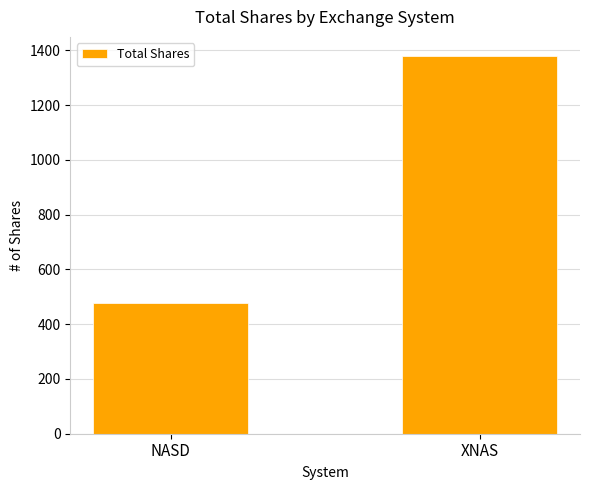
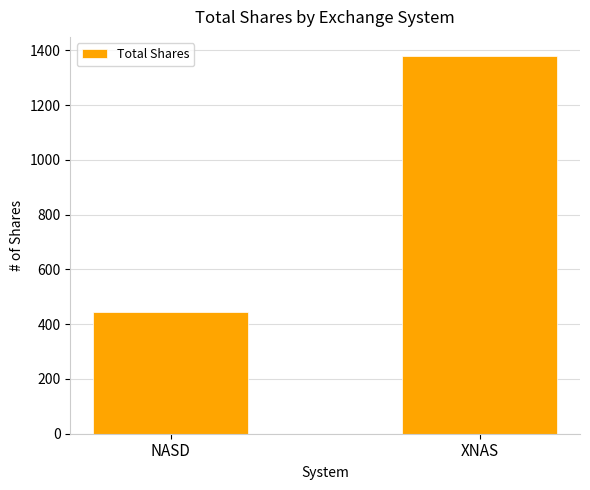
  {
-   "NASD": 480,
+   "NASD": 440,
    "XNAS": 1380
  }
